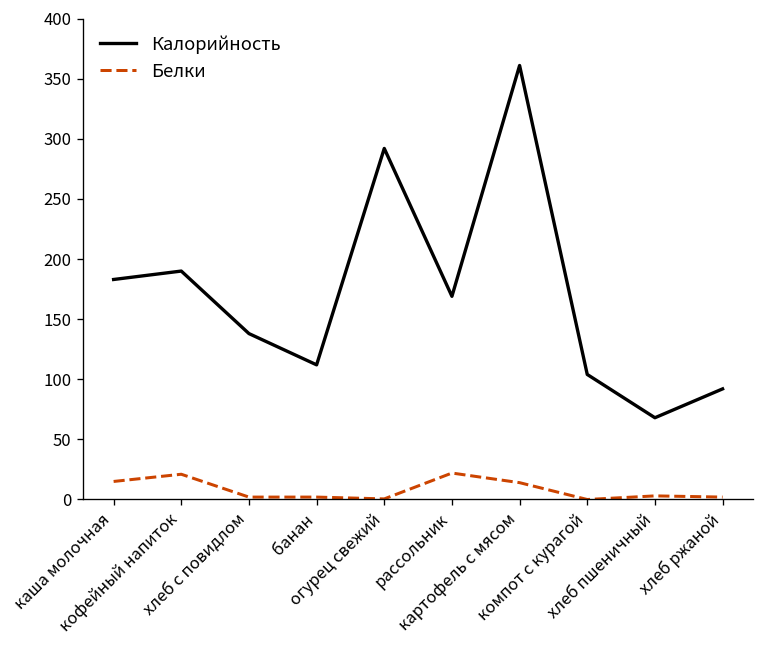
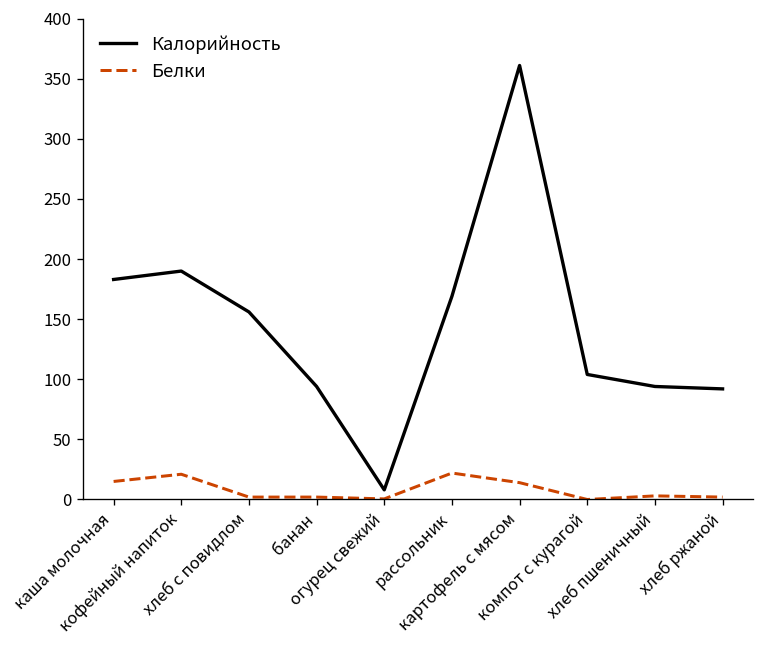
  {
    "Калорийность": {
      "каша молочная": 183,
      "кофейный напиток": 190,
-     "хлеб с повидлом": 138,
-     "банан": 112,
-     "огурец свежий": 292,
+     "хлеб с повидлом": 156,
+     "банан": 94,
+     "огурец свежий": 8,
      "рассольник": 169,
      "картофель с мясом": 361,
      "компот с курагой": 104,
-     "хлеб пшеничный": 68,
+     "хлеб пшеничный": 94,
      "хлеб ржаной": 92
    },
    "Белки": {
      "каша молочная": 15,
      "кофейный напиток": 21,
      "хлеб с повидлом": 2,
      "банан": 2,
      "огурец свежий": 1,
      "рассольник": 22,
      "картофель с мясом": 14,
      "компот с курагой": 0,
      "хлеб пшеничный": 3,
      "хлеб ржаной": 2
    }
  }
